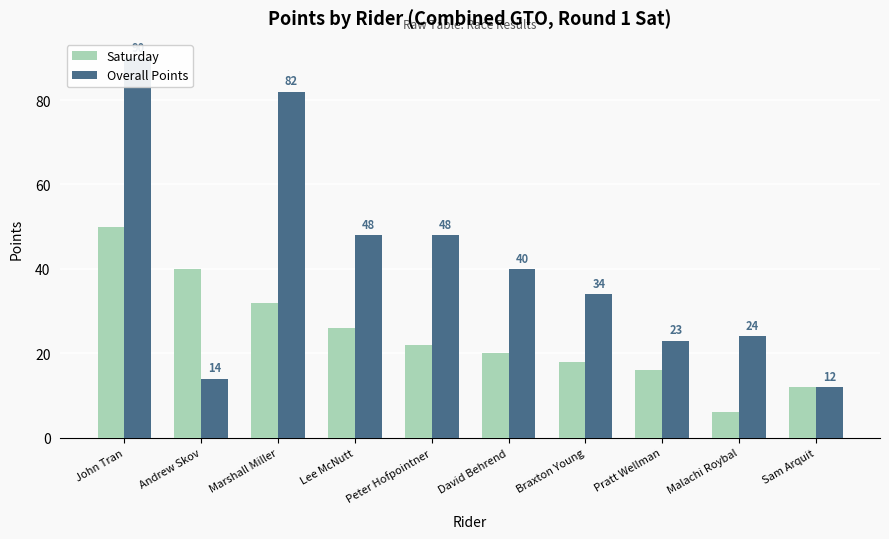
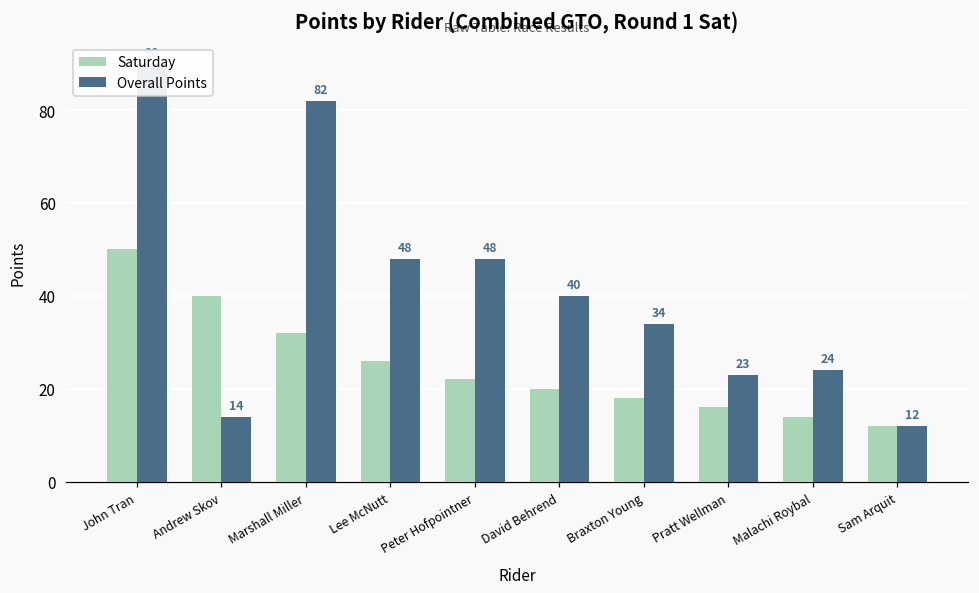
  {
    "Saturday": {
      "John Tran": 50,
      "Andrew Skov": 40,
      "Marshall Miller": 32,
      "Lee McNutt": 26,
      "Peter Hofpointner": 22,
      "David Behrend": 20,
      "Braxton Young": 18,
      "Pratt Wellman": 16,
-     "Malachi Roybal": 6
+     "Malachi Roybal": 14
    },
    "Overall Points": {
      "Andrew Skov": 14,
      "Marshall Miller": 82,
      "Lee McNutt": 48,
      "Peter Hofpointner": 48,
      "David Behrend": 40,
      "Braxton Young": 34,
      "Pratt Wellman": 23,
      "Malachi Roybal": 24,
      "Sam Arquit": 12
    }
  }
